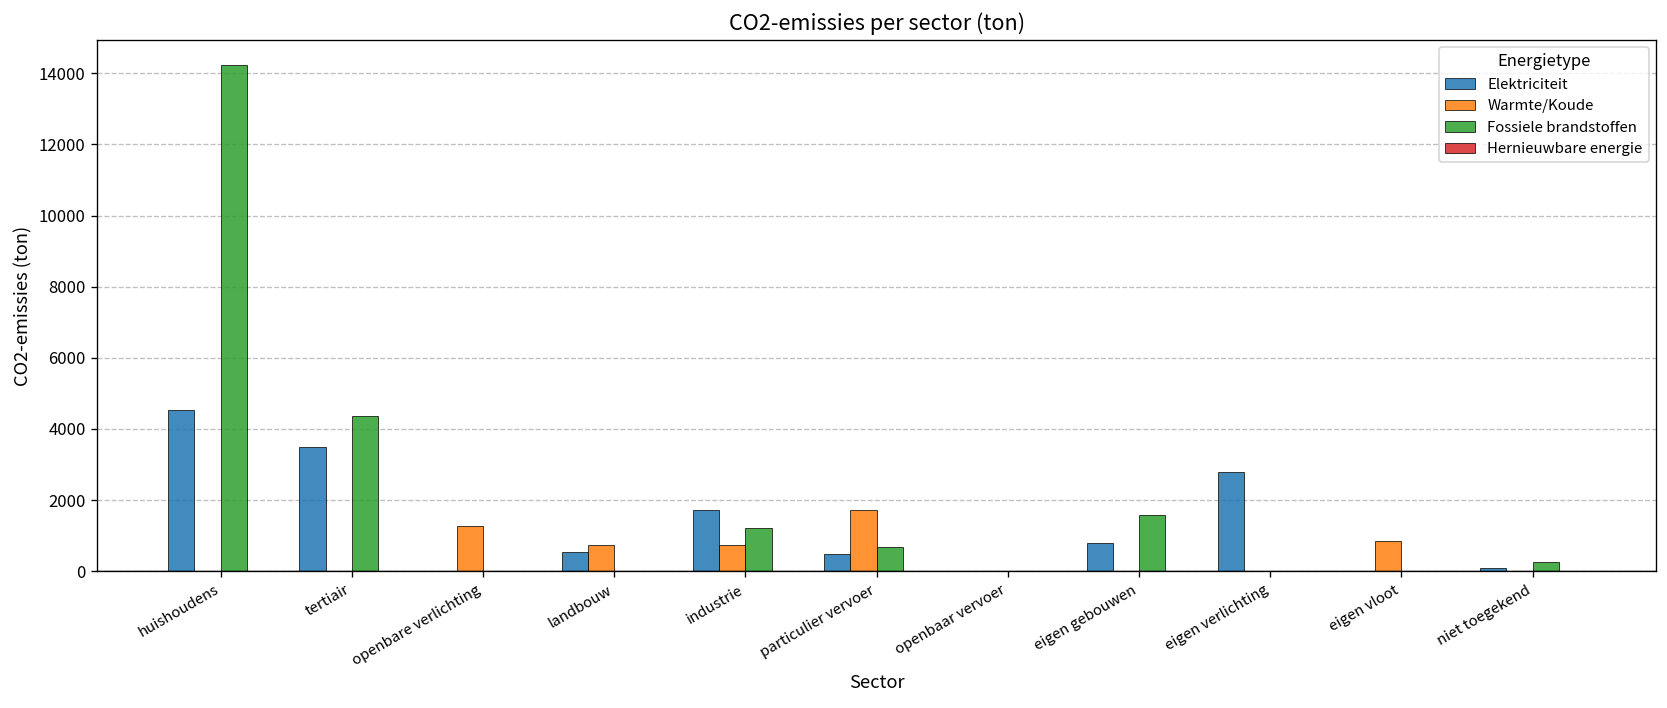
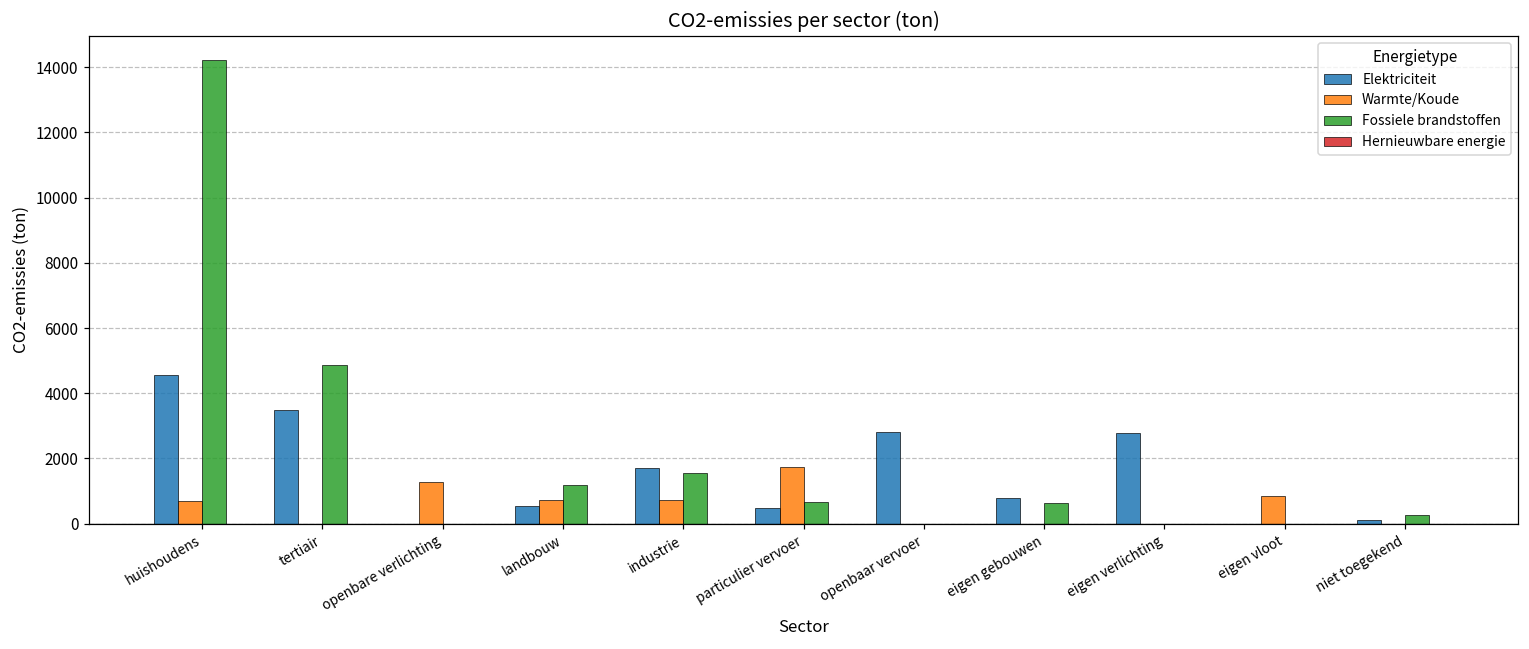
  {
    "Elektriciteit": {
      "huishoudens": 4500,
      "tertiair": 3500,
      "openbare verlichting": 0,
      "landbouw": 500,
      "industrie": 1700,
      "particulier vervoer": 500,
-     "openbaar vervoer": 0,
+     "openbaar vervoer": 2800,
      "eigen gebouwen": 800,
      "eigen verlichting": 2800,
      "eigen vloot": 0,
      "niet toegekend": 100
    },
    "Warmte/Koude": {
-     "huishoudens": 0,
+     "huishoudens": 700,
      "tertiair": 0,
      "openbare verlichting": 1300,
      "landbouw": 700,
      "industrie": 700,
      "particulier vervoer": 1700,
      "openbaar vervoer": 0,
      "eigen gebouwen": 0,
      "eigen verlichting": 0,
      "eigen vloot": 800,
      "niet toegekend": 0
    },
    "Fossiele brandstoffen": {
      "huishoudens": 14200,
-     "tertiair": 4400,
+     "tertiair": 4900,
      "openbare verlichting": 0,
-     "landbouw": 0,
-     "industrie": 1200,
+     "landbouw": 1200,
+     "industrie": 1500,
      "particulier vervoer": 700,
      "openbaar vervoer": 0,
-     "eigen gebouwen": 1600,
+     "eigen gebouwen": 600,
      "eigen verlichting": 0,
      "eigen vloot": 0,
      "niet toegekend": 300
    },
    "Hernieuwbare energie": {
      "huishoudens": 0,
      "tertiair": 0,
      "openbare verlichting": 0,
      "landbouw": 0,
      "industrie": 0,
      "particulier vervoer": 0,
      "openbaar vervoer": 0,
      "eigen gebouwen": 0,
      "eigen verlichting": 0,
      "eigen vloot": 0,
      "niet toegekend": 0
    }
  }
